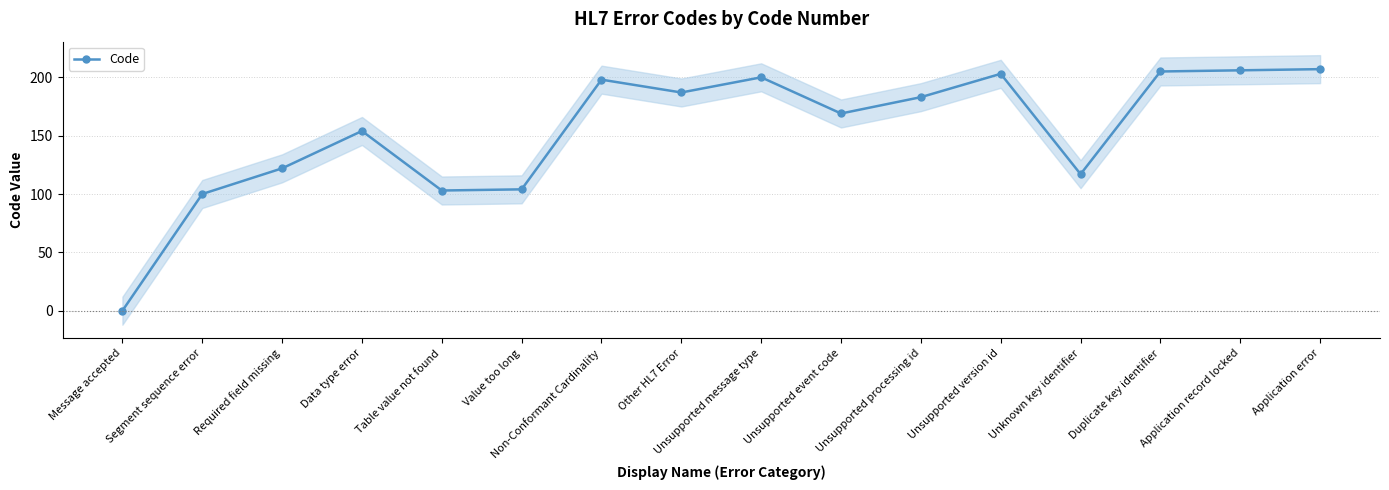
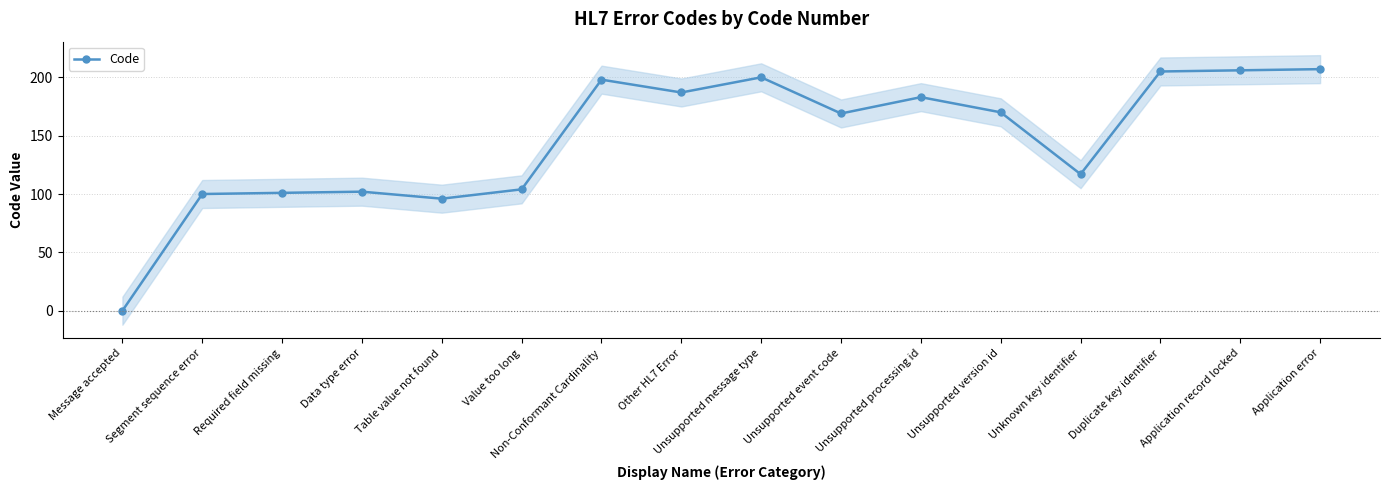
  {
    "Code": {
      "Message accepted": 0,
      "Segment sequence error": 100,
-     "Required field missing": 122,
-     "Data type error": 154,
-     "Table value not found": 103,
+     "Required field missing": 101,
+     "Data type error": 102,
+     "Table value not found": 96,
      "Value too long": 104,
      "Non-Conformant Cardinality": 198,
      "Other HL7 Error": 187,
      "Unsupported message type": 200,
      "Unsupported event code": 169,
      "Unsupported processing id": 183,
-     "Unsupported version id": 203,
+     "Unsupported version id": 170,
      "Unknown key identifier": 117,
      "Duplicate key identifier": 205,
      "Application record locked": 206,
      "Application error": 207
    }
  }
